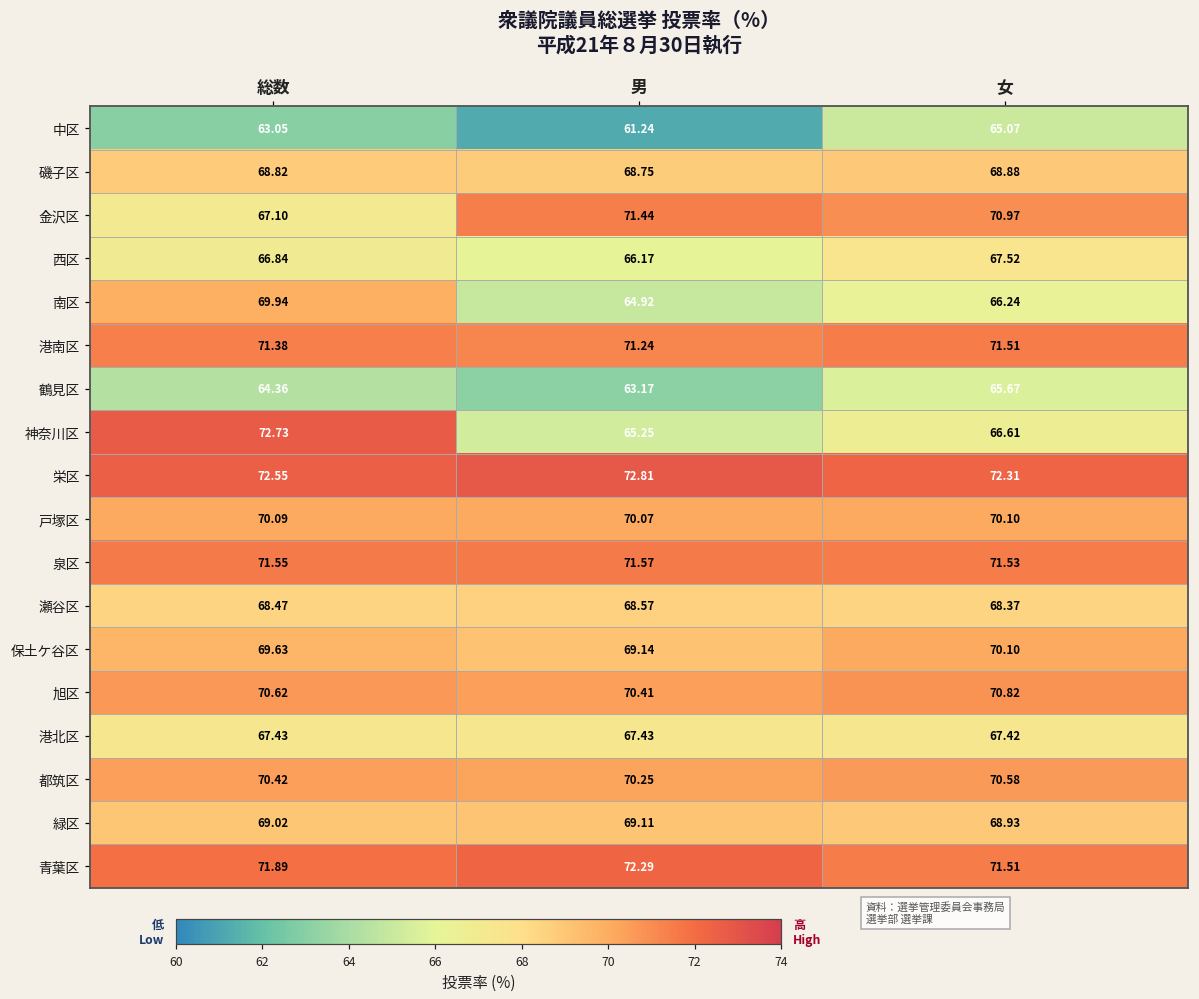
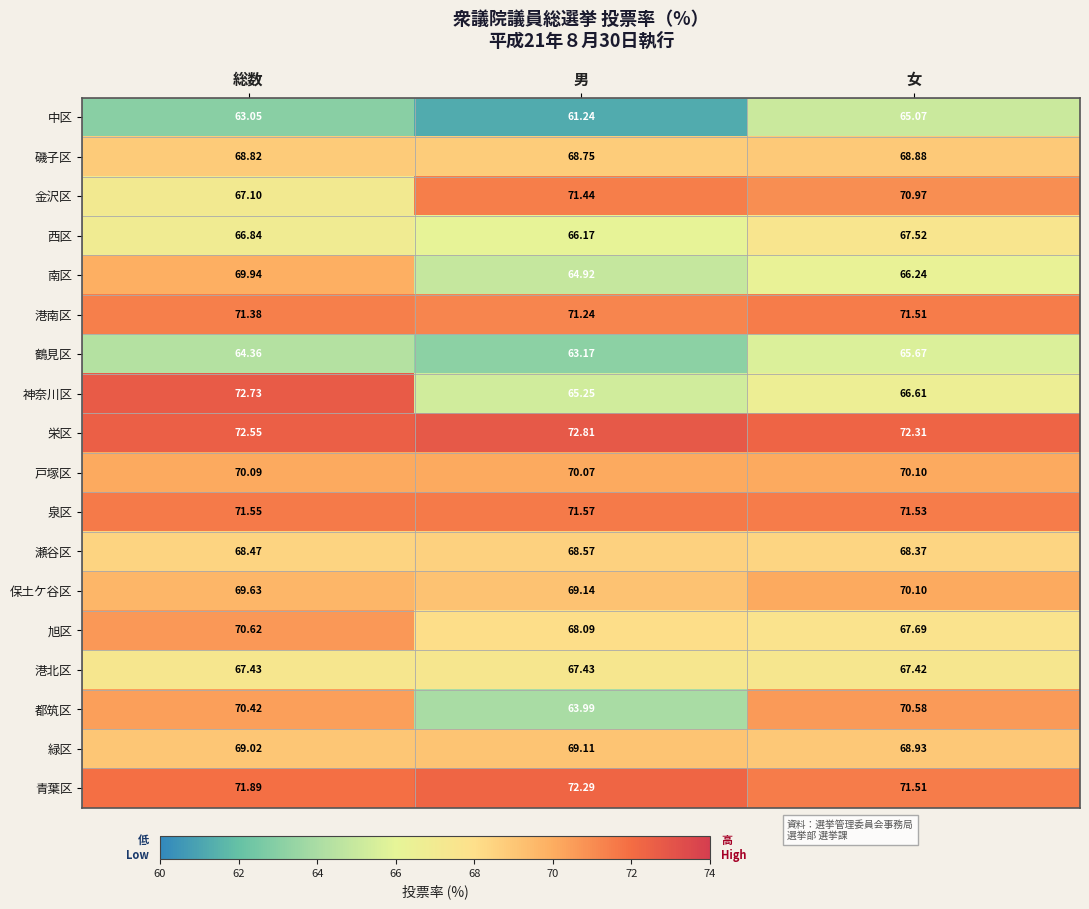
  {
    "中区": {
      "総数": 63.05,
      "男": 61.24,
      "女": 65.07
    },
    "磯子区": {
      "総数": 68.82,
      "男": 68.75,
      "女": 68.88
    },
    "金沢区": {
      "総数": 67.10,
      "男": 71.44,
      "女": 70.97
    },
    "西区": {
      "総数": 66.84,
      "男": 66.17,
      "女": 67.52
    },
    "南区": {
      "総数": 69.94,
      "男": 64.92,
      "女": 66.24
    },
    "港南区": {
      "総数": 71.38,
      "男": 71.24,
      "女": 71.51
    },
    "鶴見区": {
      "総数": 64.36,
      "男": 63.17,
      "女": 65.67
    },
    "神奈川区": {
      "総数": 72.73,
      "男": 65.25,
      "女": 66.61
    },
    "栄区": {
      "総数": 72.55,
      "男": 72.81,
      "女": 72.31
    },
    "戸塚区": {
      "総数": 70.09,
      "男": 70.07,
      "女": 70.10
    },
    "泉区": {
      "総数": 71.55,
      "男": 71.57,
      "女": 71.53
    },
    "瀬谷区": {
      "総数": 68.47,
      "男": 68.57,
      "女": 68.37
    },
    "保土ケ谷区": {
      "総数": 69.63,
      "男": 69.14,
      "女": 70.10
    },
    "旭区": {
      "総数": 70.62,
-     "男": 70.41,
-     "女": 70.82
+     "男": 68.09,
+     "女": 67.69
    },
    "港北区": {
      "総数": 67.43,
      "男": 67.43,
      "女": 67.42
    },
    "都筑区": {
      "総数": 70.42,
-     "男": 70.25,
+     "男": 63.99,
      "女": 70.58
    },
    "緑区": {
      "総数": 69.02,
      "男": 69.11,
      "女": 68.93
    },
    "青葉区": {
      "総数": 71.89,
      "男": 72.29,
      "女": 71.51
    }
  }
